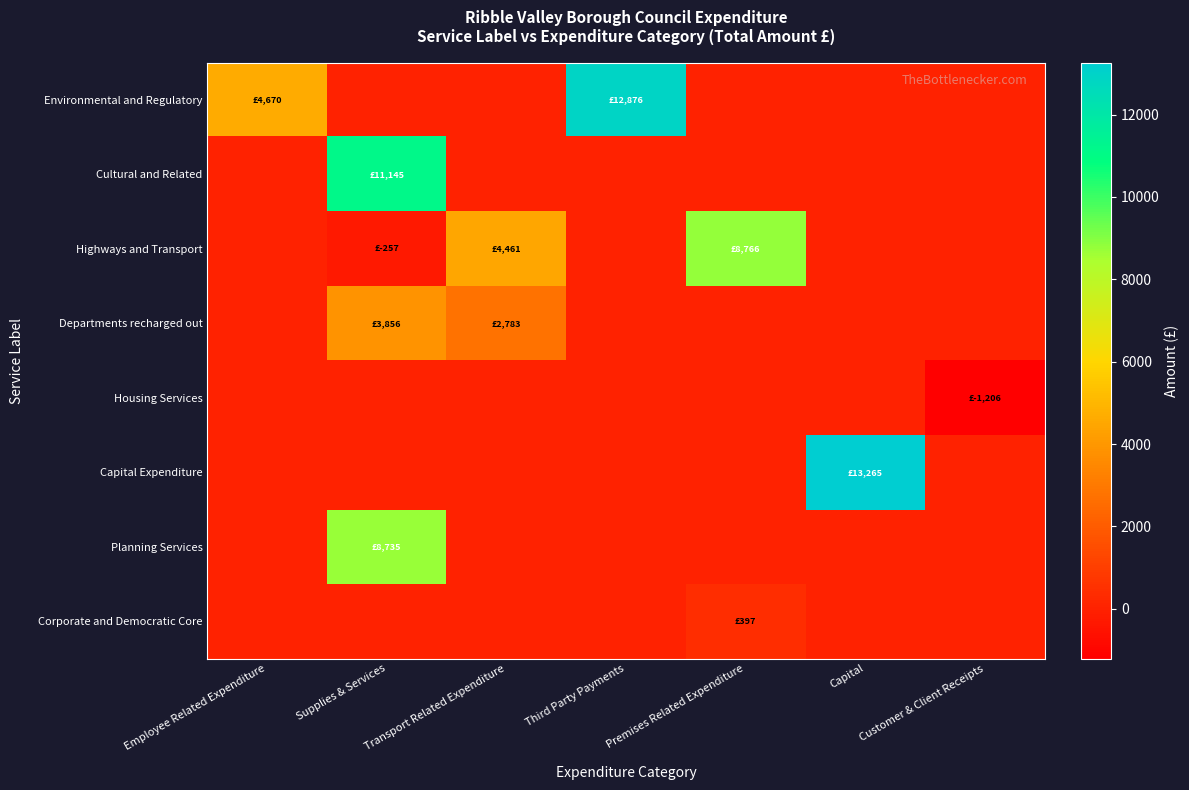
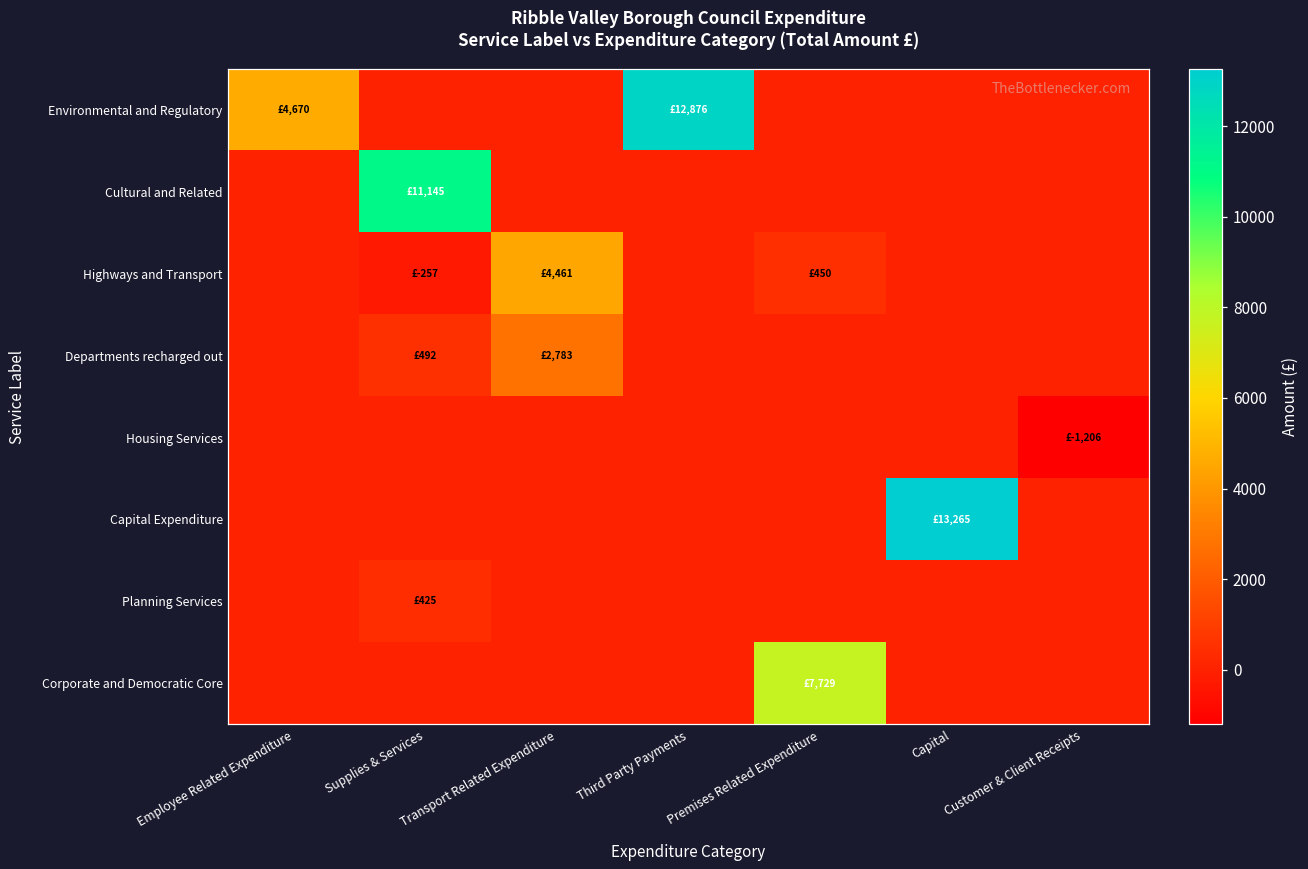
  {
    "Environmental and Regulatory": {
      "Employee Related Expenditure": "£4,670",
      "Third Party Payments": "£12,876"
    },
    "Cultural and Related": {
      "Supplies & Services": "£11,145"
    },
    "Highways and Transport": {
      "Supplies & Services": "£-257",
      "Transport Related Expenditure": "£4,461",
-     "Premises Related Expenditure": "£8,766"
+     "Premises Related Expenditure": "£450"
    },
    "Departments recharged out": {
-     "Supplies & Services": "£3,856",
+     "Supplies & Services": "£492",
      "Transport Related Expenditure": "£2,783"
    },
    "Housing Services": {
      "Customer & Client Receipts": "£-1,206"
    },
    "Capital Expenditure": {
      "Capital": "£13,265"
    },
    "Planning Services": {
-     "Supplies & Services": "£8,735"
+     "Supplies & Services": "£425"
    },
    "Corporate and Democratic Core": {
-     "Premises Related Expenditure": "£397"
+     "Premises Related Expenditure": "£7,729"
    }
  }
